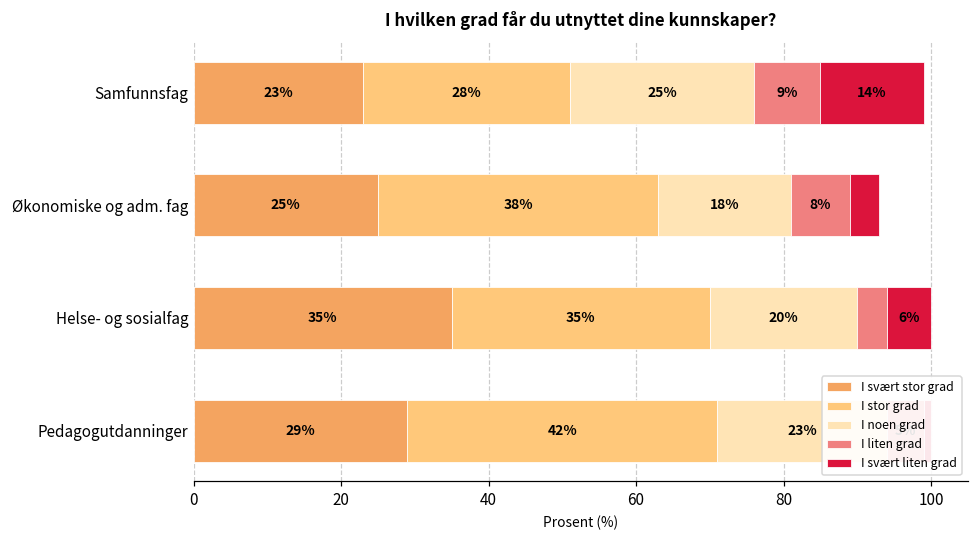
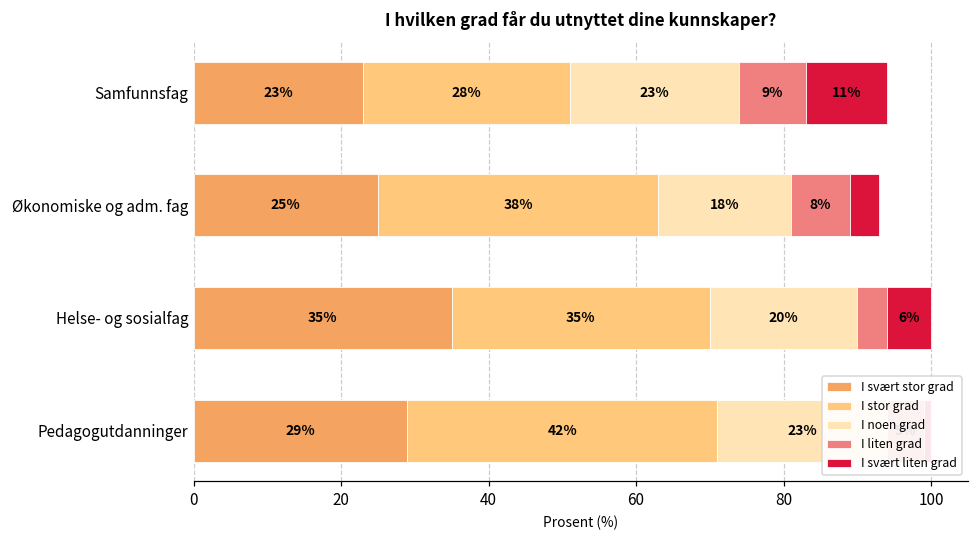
  {
    "I noen grad": {
-     "Samfunnsfag": "25%",
+     "Samfunnsfag": "23%",
      "Økonomiske og adm. fag": "18%",
      "Helse- og sosialfag": "20%"
    },
    "I svært liten grad": {
-     "Samfunnsfag": "14%",
+     "Samfunnsfag": "11%",
      "Helse- og sosialfag": "6%"
    }
  }
